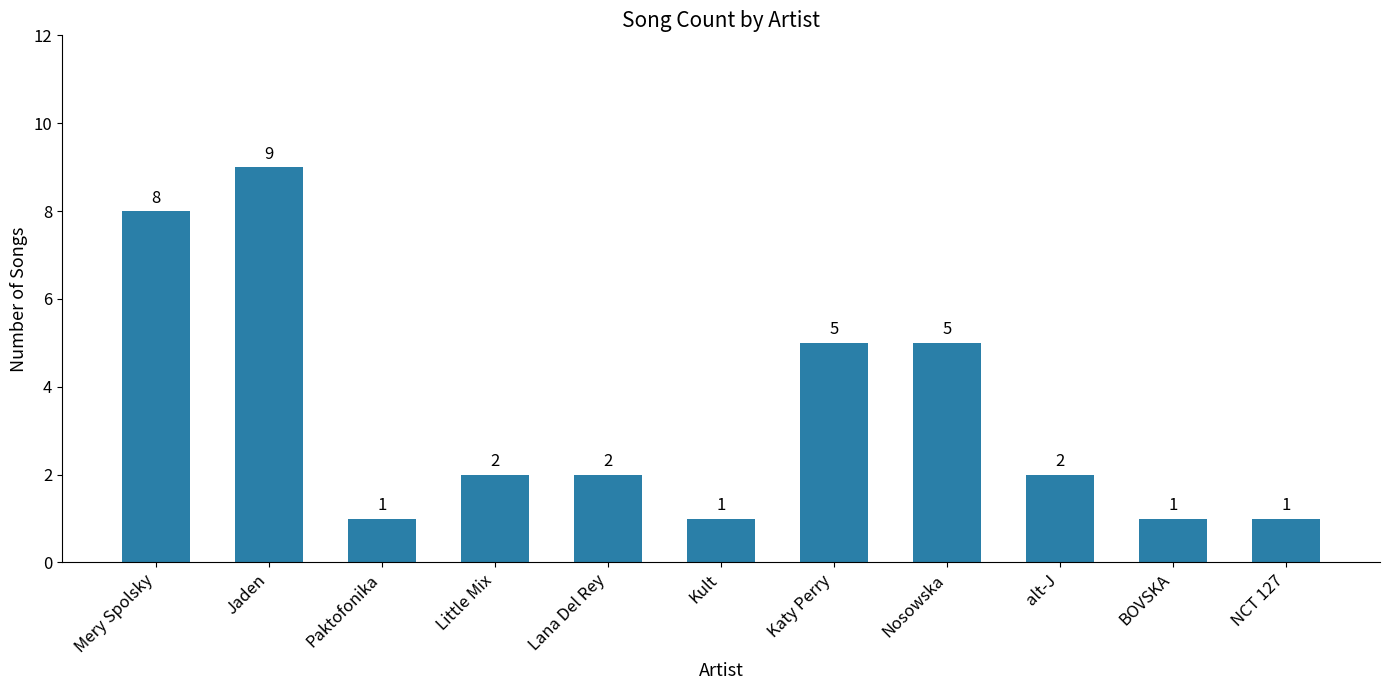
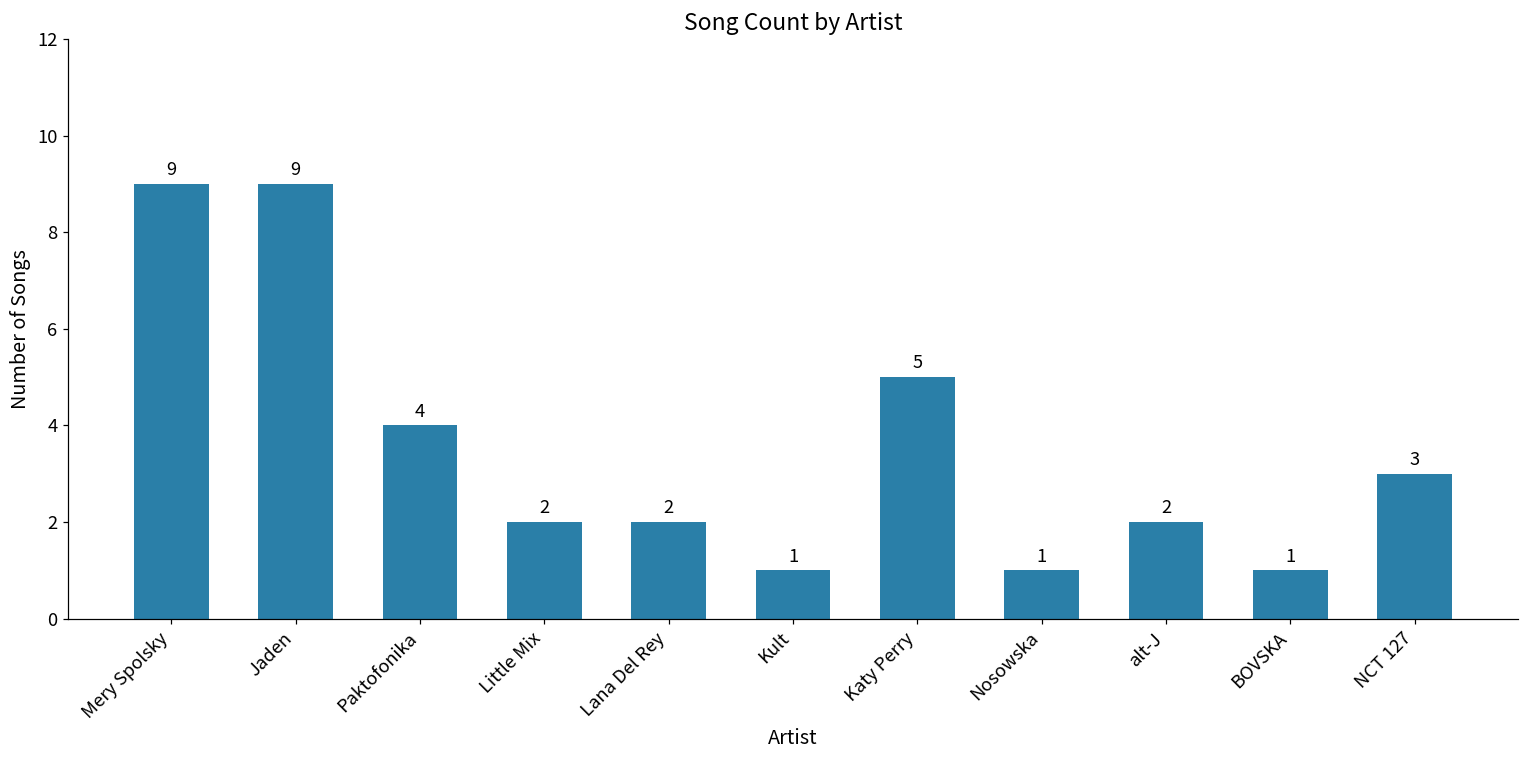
  {
-   "Mery Spolsky": 8,
+   "Mery Spolsky": 9,
    "Jaden": 9,
-   "Paktofonika": 1,
+   "Paktofonika": 4,
    "Little Mix": 2,
    "Lana Del Rey": 2,
    "Kult": 1,
    "Katy Perry": 5,
-   "Nosowska": 5,
+   "Nosowska": 1,
    "alt-J": 2,
    "BOVSKA": 1,
-   "NCT 127": 1
+   "NCT 127": 3
  }
